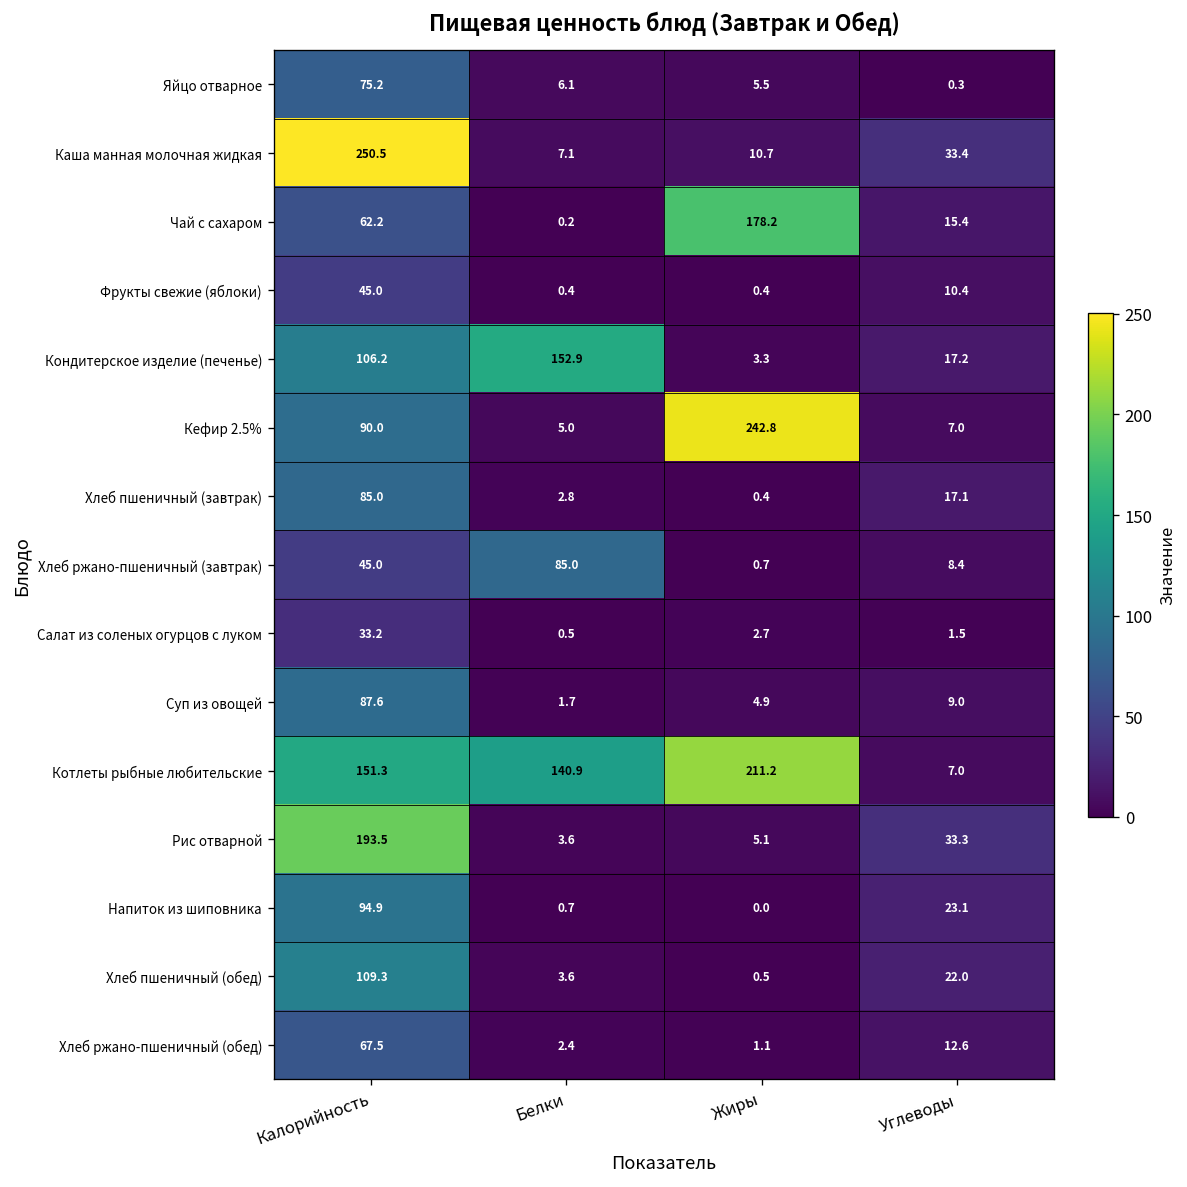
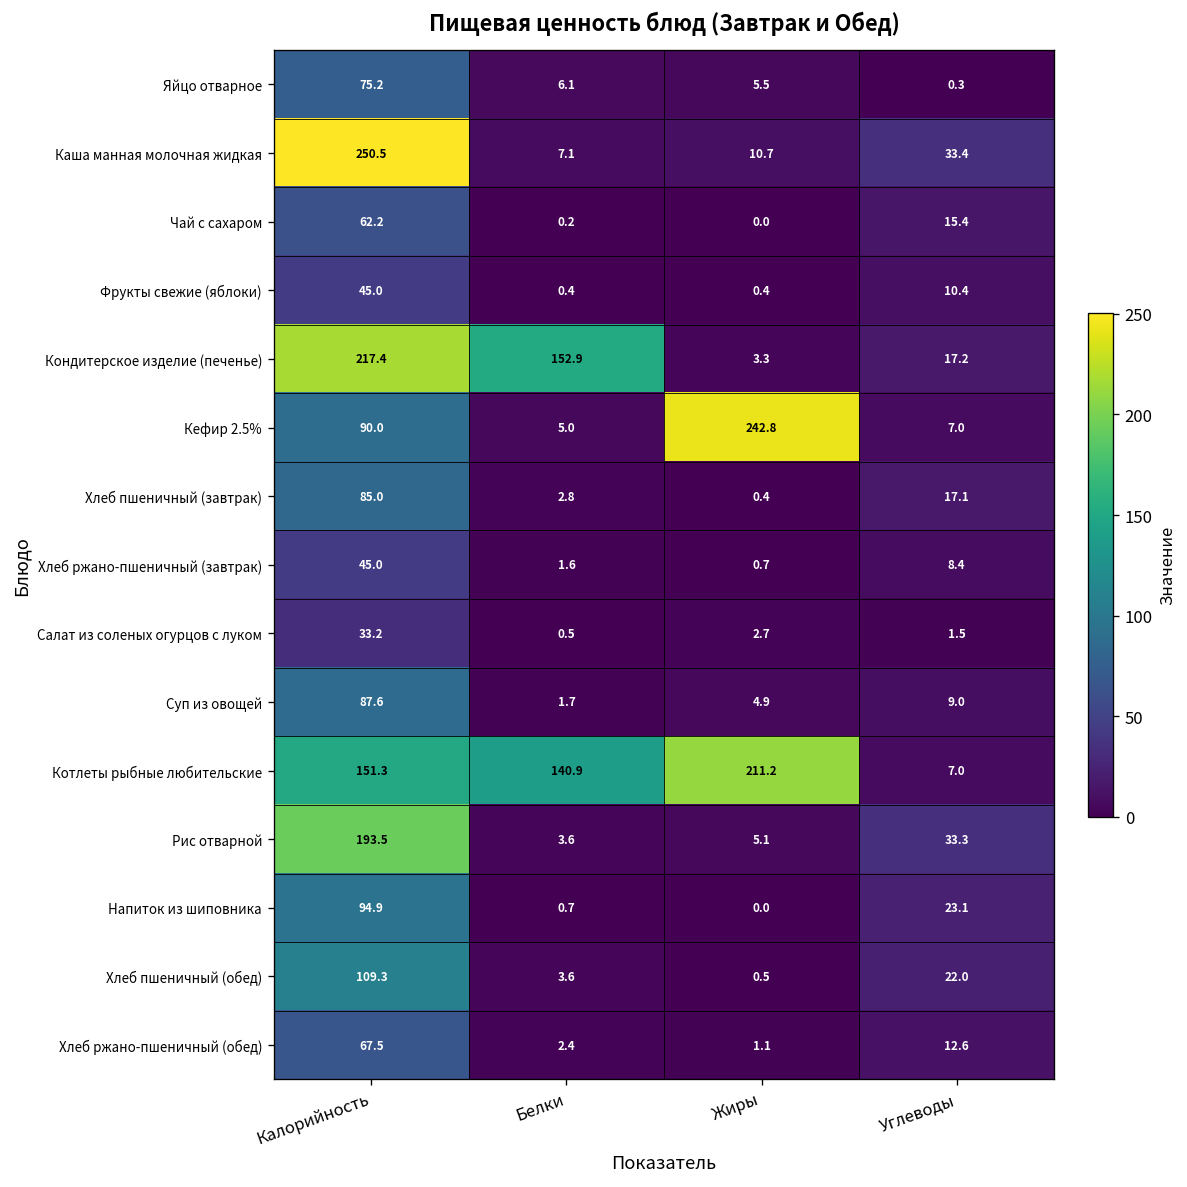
  {
    "Яйцо отварное": {
      "Калорийность": 75.2,
      "Белки": 6.1,
      "Жиры": 5.5,
      "Углеводы": 0.3
    },
    "Каша манная молочная жидкая": {
      "Калорийность": 250.5,
      "Белки": 7.1,
      "Жиры": 10.7,
      "Углеводы": 33.4
    },
    "Чай с сахаром": {
      "Калорийность": 62.2,
      "Белки": 0.2,
-     "Жиры": 178.2,
+     "Жиры": 0.0,
      "Углеводы": 15.4
    },
    "Фрукты свежие (яблоки)": {
      "Калорийность": 45.0,
      "Белки": 0.4,
      "Жиры": 0.4,
      "Углеводы": 10.4
    },
    "Кондитерское изделие (печенье)": {
-     "Калорийность": 106.2,
+     "Калорийность": 217.4,
      "Белки": 152.9,
      "Жиры": 3.3,
      "Углеводы": 17.2
    },
    "Кефир 2.5%": {
      "Калорийность": 90.0,
      "Белки": 5.0,
      "Жиры": 242.8,
      "Углеводы": 7.0
    },
    "Хлеб пшеничный (завтрак)": {
      "Калорийность": 85.0,
      "Белки": 2.8,
      "Жиры": 0.4,
      "Углеводы": 17.1
    },
    "Хлеб ржано-пшеничный (завтрак)": {
      "Калорийность": 45.0,
-     "Белки": 85.0,
+     "Белки": 1.6,
      "Жиры": 0.7,
      "Углеводы": 8.4
    },
    "Салат из соленых огурцов с луком": {
      "Калорийность": 33.2,
      "Белки": 0.5,
      "Жиры": 2.7,
      "Углеводы": 1.5
    },
    "Суп из овощей": {
      "Калорийность": 87.6,
      "Белки": 1.7,
      "Жиры": 4.9,
      "Углеводы": 9.0
    },
    "Котлеты рыбные любительские": {
      "Калорийность": 151.3,
      "Белки": 140.9,
      "Жиры": 211.2,
      "Углеводы": 7.0
    },
    "Рис отварной": {
      "Калорийность": 193.5,
      "Белки": 3.6,
      "Жиры": 5.1,
      "Углеводы": 33.3
    },
    "Напиток из шиповника": {
      "Калорийность": 94.9,
      "Белки": 0.7,
      "Жиры": 0.0,
      "Углеводы": 23.1
    },
    "Хлеб пшеничный (обед)": {
      "Калорийность": 109.3,
      "Белки": 3.6,
      "Жиры": 0.5,
      "Углеводы": 22.0
    },
    "Хлеб ржано-пшеничный (обед)": {
      "Калорийность": 67.5,
      "Белки": 2.4,
      "Жиры": 1.1,
      "Углеводы": 12.6
    }
  }
